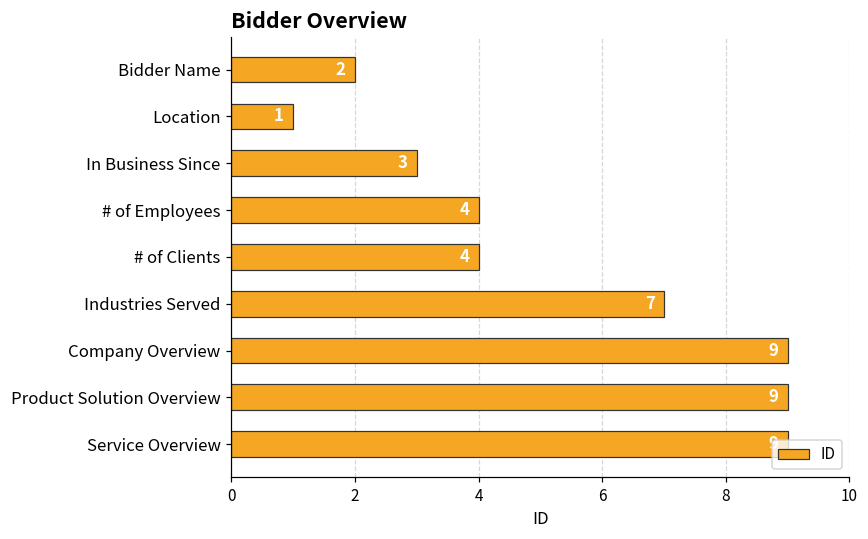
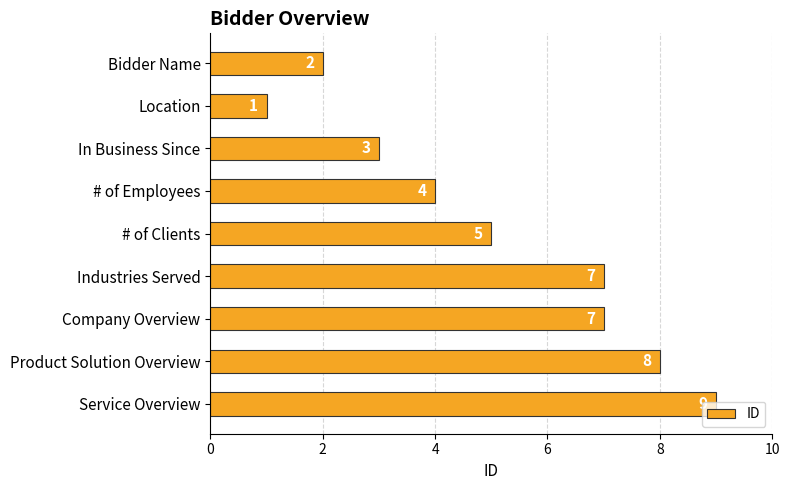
  {
    "Bidder Name": 2,
    "Location": 1,
    "In Business Since": 3,
    "# of Employees": 4,
-   "# of Clients": 4,
+   "# of Clients": 5,
    "Industries Served": 7,
-   "Company Overview": 9,
-   "Product Solution Overview": 9
+   "Company Overview": 7,
+   "Product Solution Overview": 8
  }
